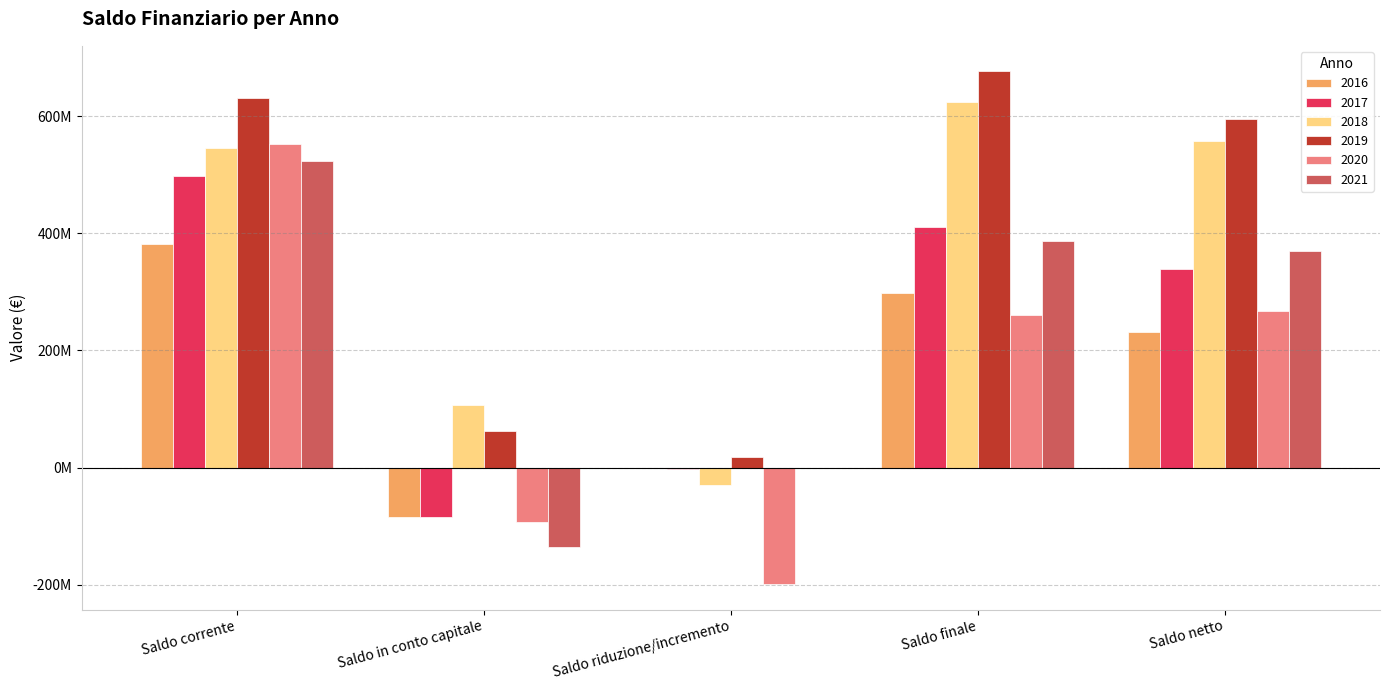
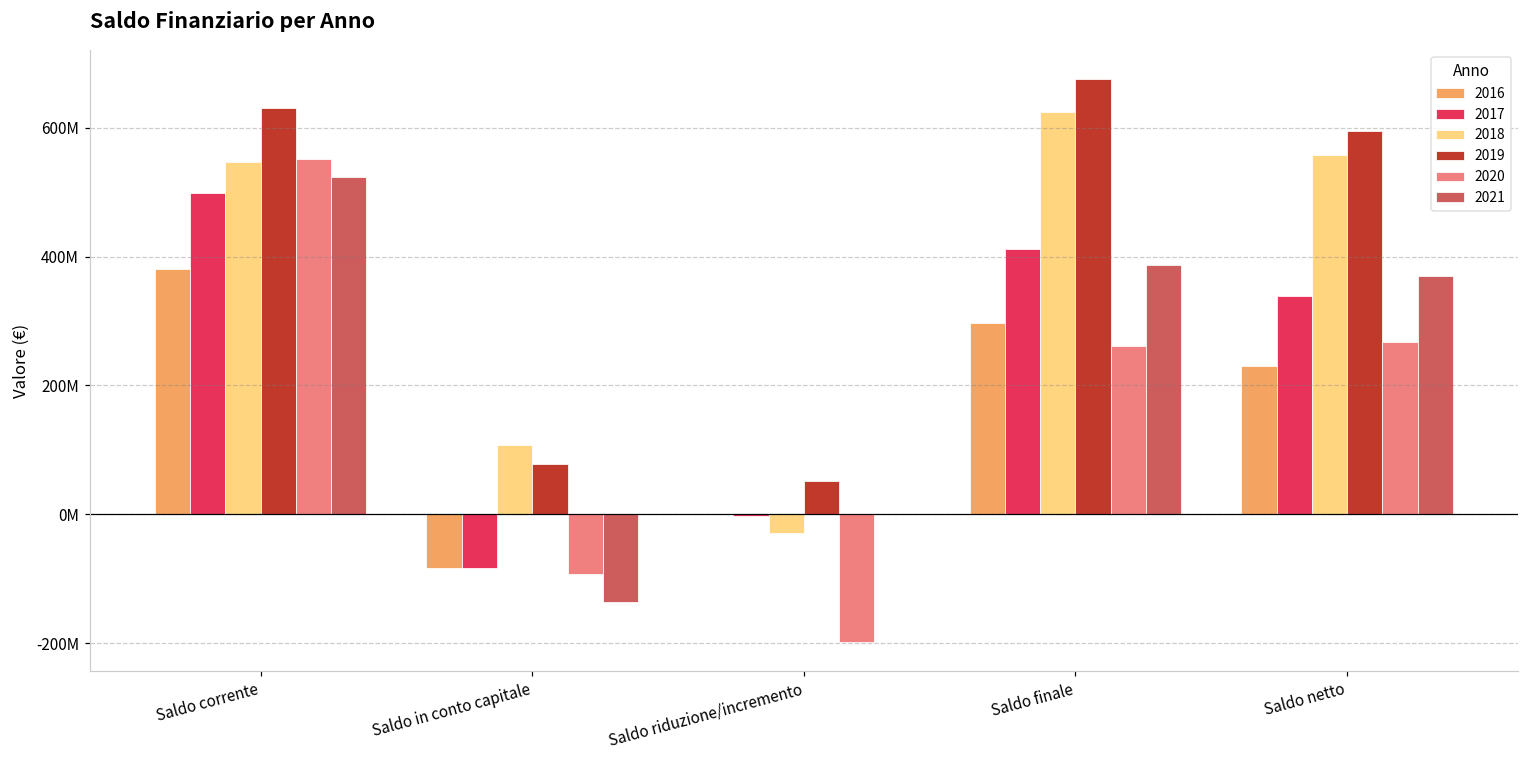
  {
    "2019": {
      "Saldo corrente": 630000000,
-     "Saldo in conto capitale": 60000000,
-     "Saldo riduzione/incremento": 20000000,
+     "Saldo in conto capitale": 80000000,
+     "Saldo riduzione/incremento": 50000000,
      "Saldo finale": 680000000,
      "Saldo netto": 600000000
    }
  }
